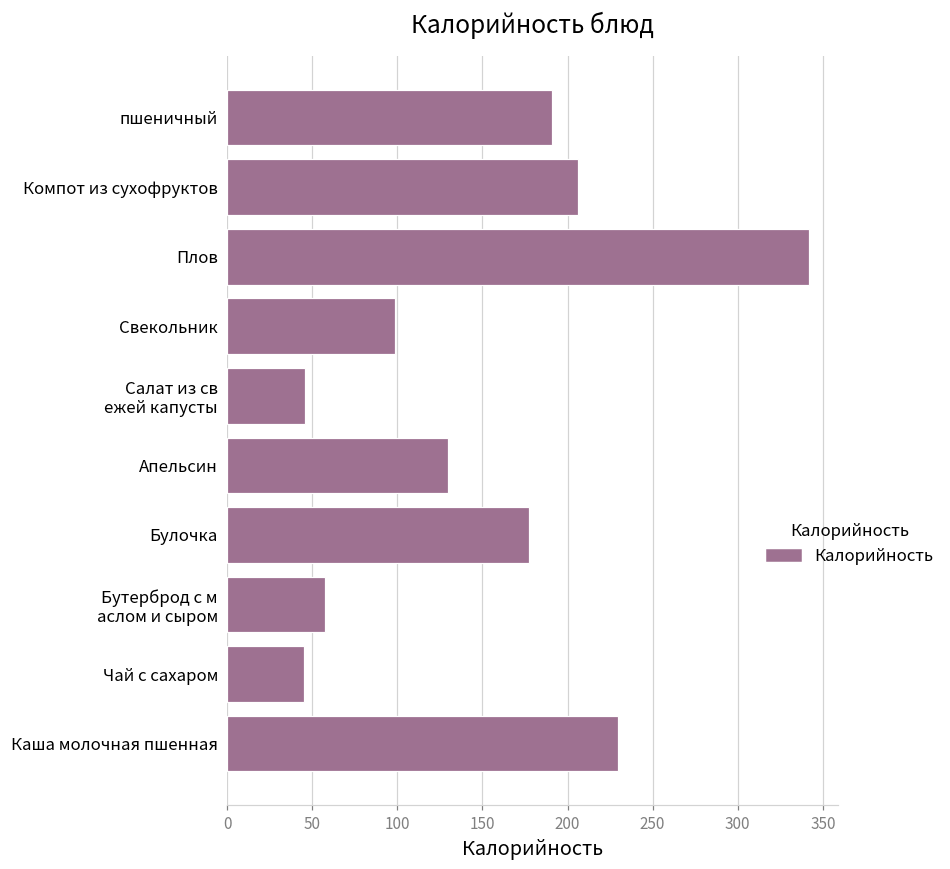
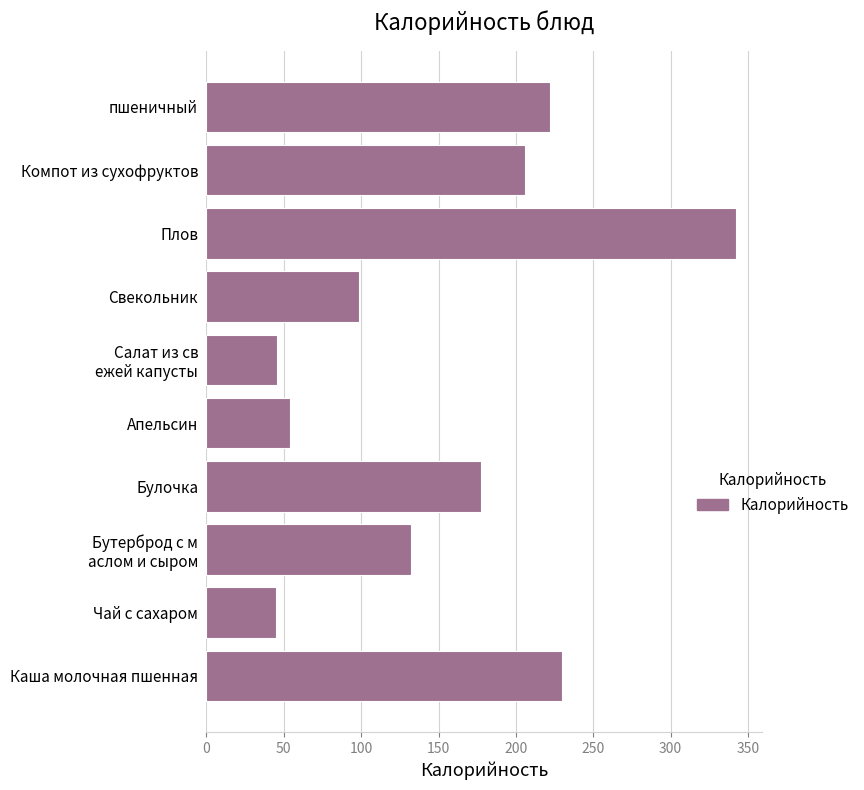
  {
-   "пшеничный": 191,
+   "пшеничный": 222,
    "Компот из сухофруктов": 206,
    "Плов": 342,
    "Свекольник": 98,
    "Салат из св ежей капусты": 46,
-   "Апельсин": 130,
+   "Апельсин": 54,
    "Булочка": 178,
-   "Бутерброд с м аслом и сыром": 58,
+   "Бутерброд с м аслом и сыром": 132,
    "Чай с сахаром": 45,
    "Каша молочная пшенная": 230
  }
